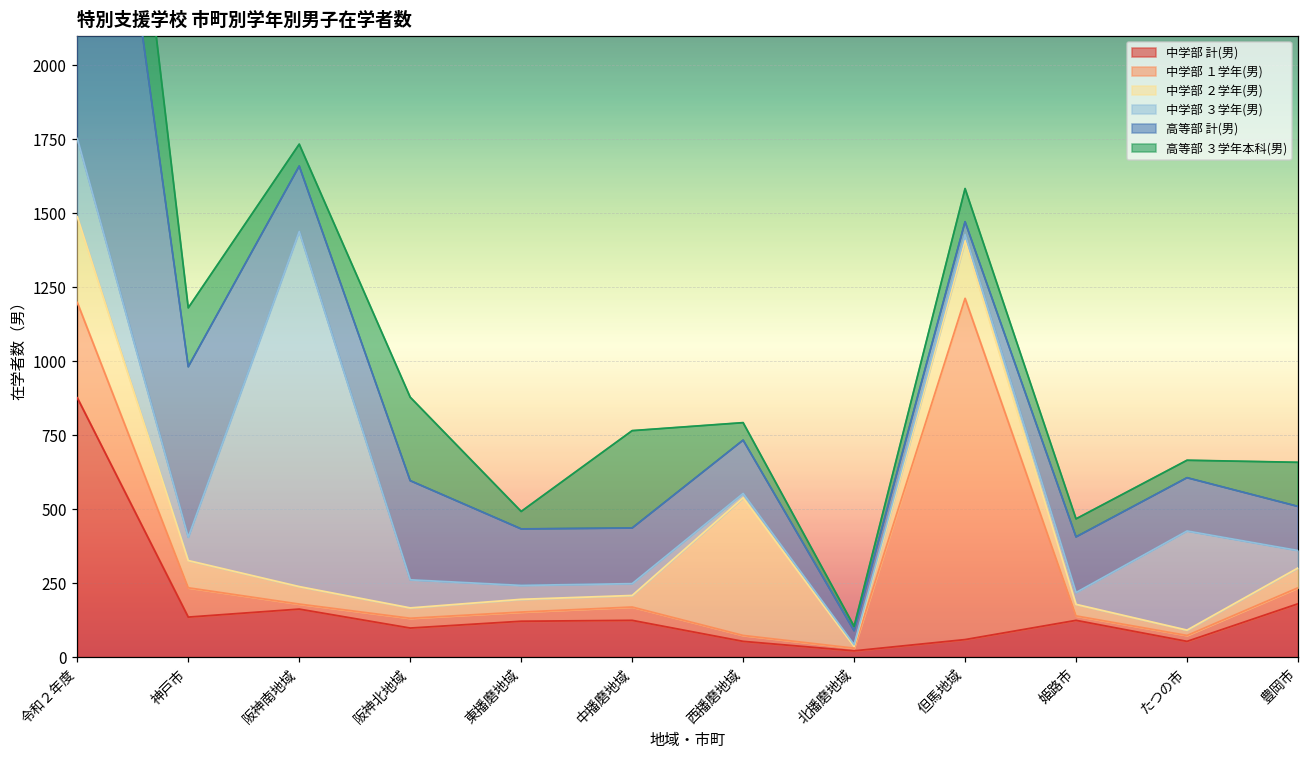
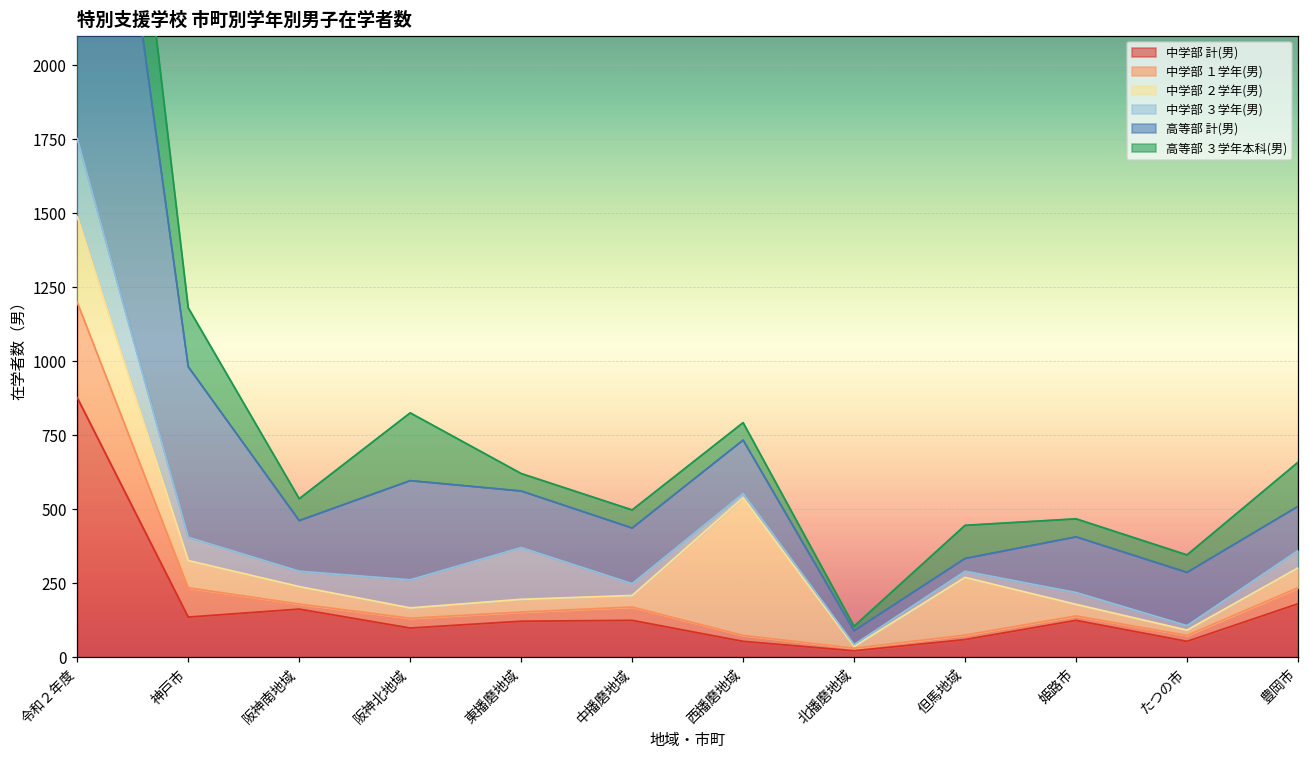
  {
    "中学部 計(男)": {
      "令和２年度": 880,
      "神戸市": 140,
      "阪神南地域": 160,
      "阪神北地域": 100,
      "東播磨地域": 120,
      "中播磨地域": 120,
      "西播磨地域": 50,
      "但馬地域": 60,
      "姫路市": 120,
      "たつの市": 50,
      "豊岡市": 180
    },
    "中学部 １学年(男)": {
      "令和２年度": 320,
      "神戸市": 100,
      "阪神南地域": 20,
      "阪神北地域": 30,
      "東播磨地域": 30,
      "中播磨地域": 50,
      "西播磨地域": 20,
-     "但馬地域": 1150,
+     "但馬地域": 20,
      "姫路市": 20,
      "たつの市": 20,
      "豊岡市": 50
    },
    "中学部 ２学年(男)": {
      "令和２年度": 290,
      "神戸市": 90,
      "阪神南地域": 60,
      "阪神北地域": 40,
      "東播磨地域": 40,
      "中播磨地域": 40,
      "西播磨地域": 470,
      "但馬地域": 200,
      "姫路市": 40,
      "たつの市": 20,
      "豊岡市": 70
    },
    "中学部 ３学年(男)": {
      "令和２年度": 260,
      "神戸市": 80,
-     "阪神南地域": 1200,
+     "阪神南地域": 50,
      "阪神北地域": 100,
-     "東播磨地域": 50,
+     "東播磨地域": 180,
      "中播磨地域": 40,
      "西播磨地域": 20,
      "但馬地域": 20,
      "姫路市": 40,
-     "たつの市": 340,
+     "たつの市": 20,
      "豊岡市": 60
    },
    "高等部 計(男)": {
      "神戸市": 580,
-     "阪神南地域": 220,
+     "阪神南地域": 170,
      "阪神北地域": 340,
      "東播磨地域": 190,
      "中播磨地域": 190,
      "西播磨地域": 180,
      "北播磨地域": 50,
      "但馬地域": 40,
      "姫路市": 190,
      "たつの市": 180,
      "豊岡市": 150
    },
    "高等部 ３学年本科(男)": {
      "神戸市": 200,
      "阪神南地域": 70,
-     "阪神北地域": 280,
+     "阪神北地域": 230,
      "東播磨地域": 60,
-     "中播磨地域": 330,
+     "中播磨地域": 60,
      "西播磨地域": 60,
      "北播磨地域": 20,
      "但馬地域": 110,
      "姫路市": 60,
      "たつの市": 60,
      "豊岡市": 150
    }
  }
